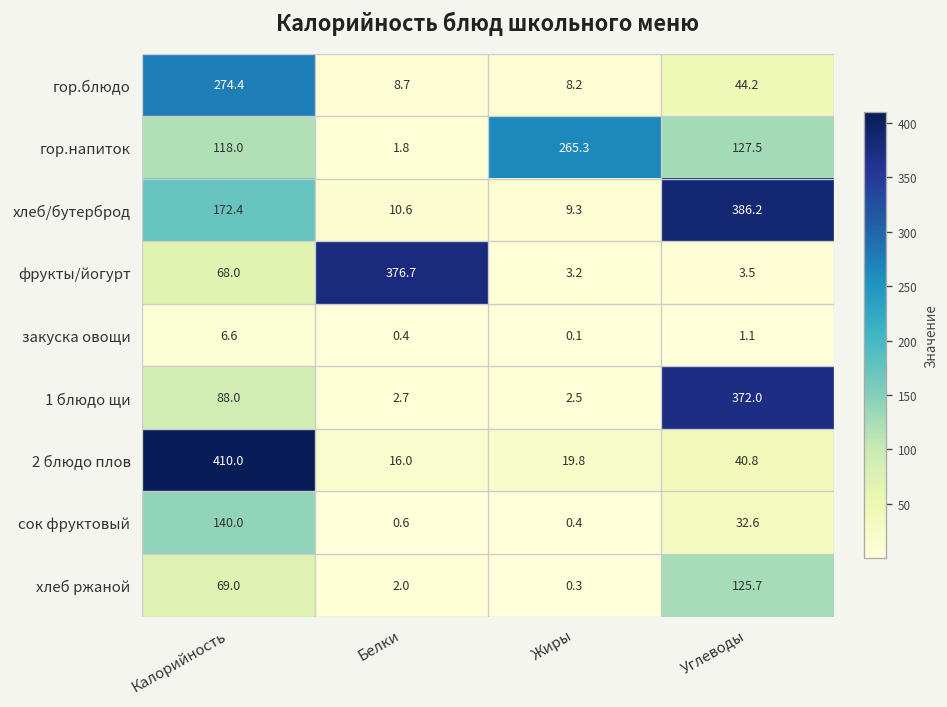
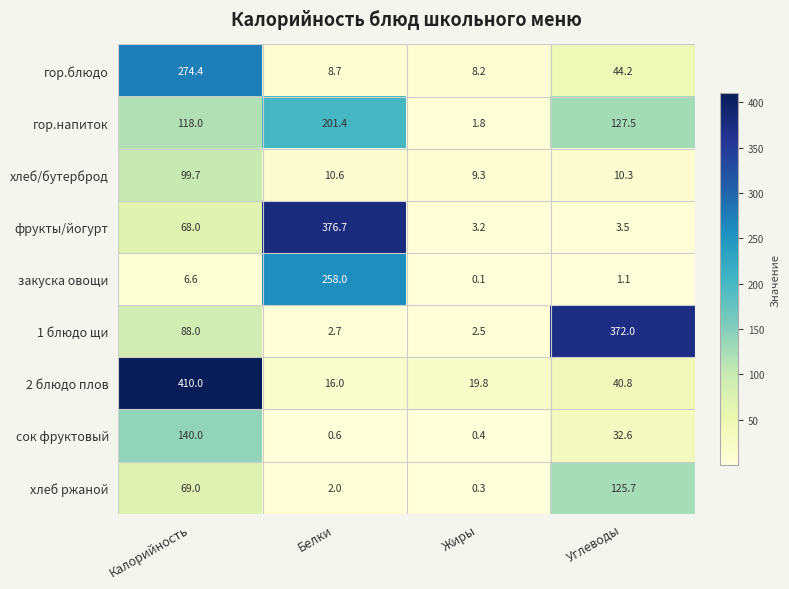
  {
    "гор.блюдо": {
      "Калорийность": 274.4,
      "Белки": 8.7,
      "Жиры": 8.2,
      "Углеводы": 44.2
    },
    "гор.напиток": {
      "Калорийность": 118.0,
-     "Белки": 1.8,
-     "Жиры": 265.3,
+     "Белки": 201.4,
+     "Жиры": 1.8,
      "Углеводы": 127.5
    },
    "хлеб/бутерброд": {
-     "Калорийность": 172.4,
+     "Калорийность": 99.7,
      "Белки": 10.6,
      "Жиры": 9.3,
-     "Углеводы": 386.2
+     "Углеводы": 10.3
    },
    "фрукты/йогурт": {
      "Калорийность": 68.0,
      "Белки": 376.7,
      "Жиры": 3.2,
      "Углеводы": 3.5
    },
    "закуска овощи": {
      "Калорийность": 6.6,
-     "Белки": 0.4,
+     "Белки": 258.0,
      "Жиры": 0.1,
      "Углеводы": 1.1
    },
    "1 блюдо щи": {
      "Калорийность": 88.0,
      "Белки": 2.7,
      "Жиры": 2.5,
      "Углеводы": 372.0
    },
    "2 блюдо плов": {
      "Калорийность": 410.0,
      "Белки": 16.0,
      "Жиры": 19.8,
      "Углеводы": 40.8
    },
    "сок фруктовый": {
      "Калорийность": 140.0,
      "Белки": 0.6,
      "Жиры": 0.4,
      "Углеводы": 32.6
    },
    "хлеб ржаной": {
      "Калорийность": 69.0,
      "Белки": 2.0,
      "Жиры": 0.3,
      "Углеводы": 125.7
    }
  }
